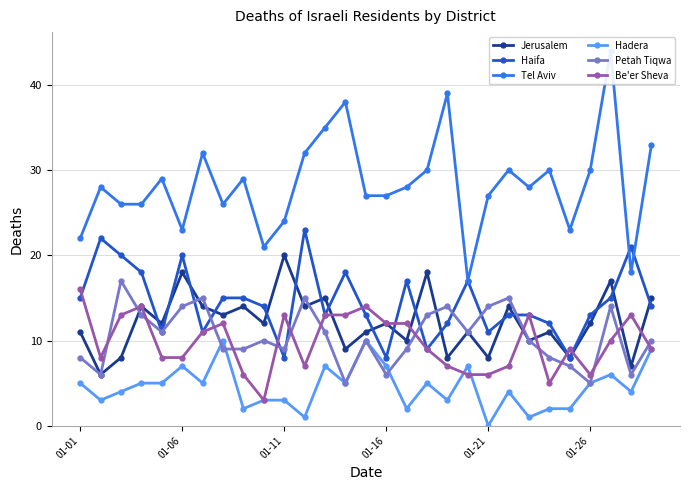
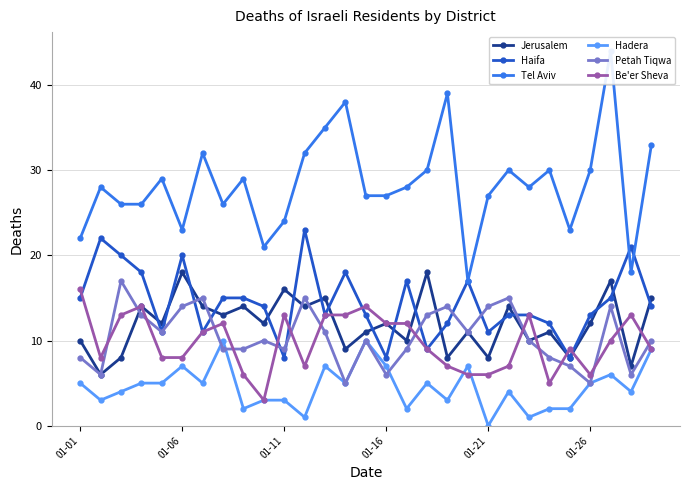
  {
    "Jerusalem": {
-     "01-01": 11,
+     "01-01": 10,
      "01-06": 18,
-     "01-11": 20,
+     "01-11": 16,
      "01-21": 8,
      "01-26": 12
    }
  }
